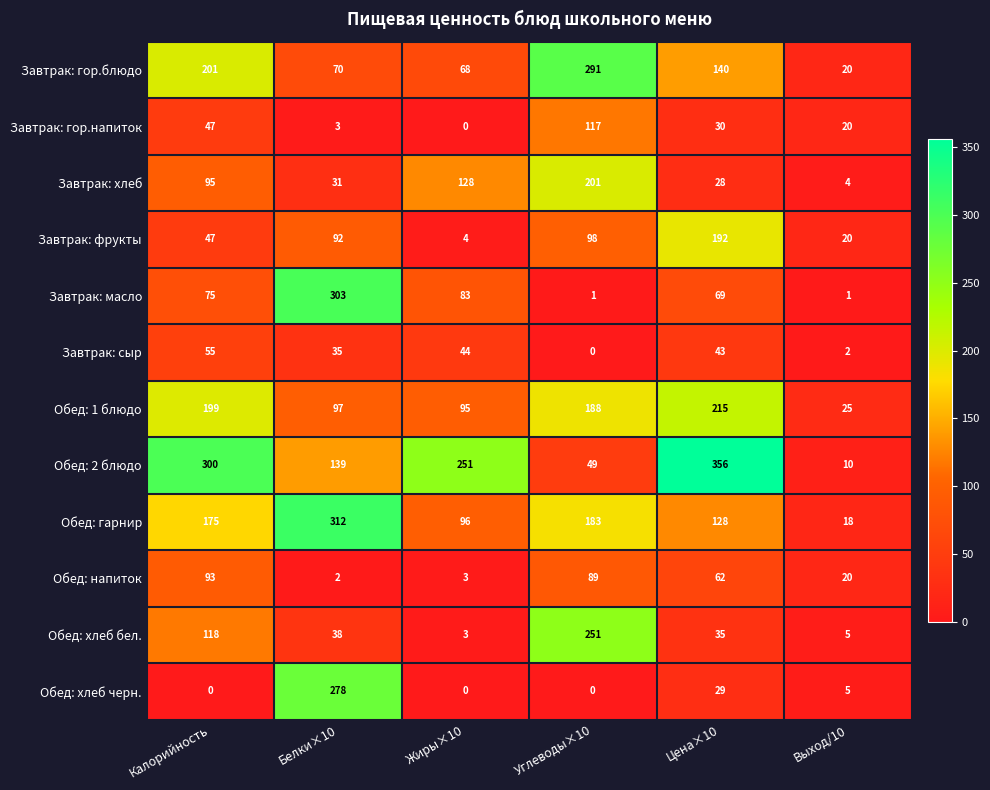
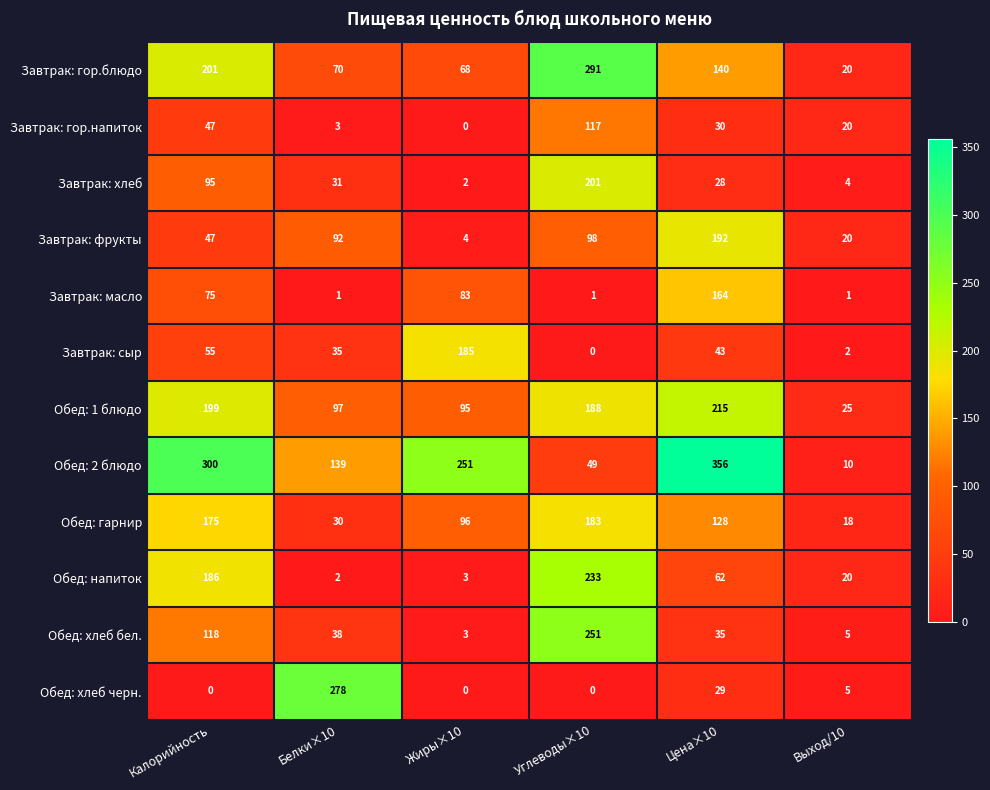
  {
    "Завтрак: гор.блюдо": {
      "Калорийность": 201,
      "Белки×10": 70,
      "Жиры×10": 68,
      "Углеводы×10": 291,
      "Цена×10": 140,
      "Выход/10": 20
    },
    "Завтрак: гор.напиток": {
      "Калорийность": 47,
      "Белки×10": 3,
      "Жиры×10": 0,
      "Углеводы×10": 117,
      "Цена×10": 30,
      "Выход/10": 20
    },
    "Завтрак: хлеб": {
      "Калорийность": 95,
      "Белки×10": 31,
-     "Жиры×10": 128,
+     "Жиры×10": 2,
      "Углеводы×10": 201,
      "Цена×10": 28,
      "Выход/10": 4
    },
    "Завтрак: фрукты": {
      "Калорийность": 47,
      "Белки×10": 92,
      "Жиры×10": 4,
      "Углеводы×10": 98,
      "Цена×10": 192,
      "Выход/10": 20
    },
    "Завтрак: масло": {
      "Калорийность": 75,
-     "Белки×10": 303,
+     "Белки×10": 1,
      "Жиры×10": 83,
      "Углеводы×10": 1,
-     "Цена×10": 69,
+     "Цена×10": 164,
      "Выход/10": 1
    },
    "Завтрак: сыр": {
      "Калорийность": 55,
      "Белки×10": 35,
-     "Жиры×10": 44,
+     "Жиры×10": 185,
      "Углеводы×10": 0,
      "Цена×10": 43,
      "Выход/10": 2
    },
    "Обед: 1 блюдо": {
      "Калорийность": 199,
      "Белки×10": 97,
      "Жиры×10": 95,
      "Углеводы×10": 188,
      "Цена×10": 215,
      "Выход/10": 25
    },
    "Обед: 2 блюдо": {
      "Калорийность": 300,
      "Белки×10": 139,
      "Жиры×10": 251,
      "Углеводы×10": 49,
      "Цена×10": 356,
      "Выход/10": 10
    },
    "Обед: гарнир": {
      "Калорийность": 175,
-     "Белки×10": 312,
+     "Белки×10": 30,
      "Жиры×10": 96,
      "Углеводы×10": 183,
      "Цена×10": 128,
      "Выход/10": 18
    },
    "Обед: напиток": {
-     "Калорийность": 93,
+     "Калорийность": 186,
      "Белки×10": 2,
      "Жиры×10": 3,
-     "Углеводы×10": 89,
+     "Углеводы×10": 233,
      "Цена×10": 62,
      "Выход/10": 20
    },
    "Обед: хлеб бел.": {
      "Калорийность": 118,
      "Белки×10": 38,
      "Жиры×10": 3,
      "Углеводы×10": 251,
      "Цена×10": 35,
      "Выход/10": 5
    },
    "Обед: хлеб черн.": {
      "Калорийность": 0,
      "Белки×10": 278,
      "Жиры×10": 0,
      "Углеводы×10": 0,
      "Цена×10": 29,
      "Выход/10": 5
    }
  }
